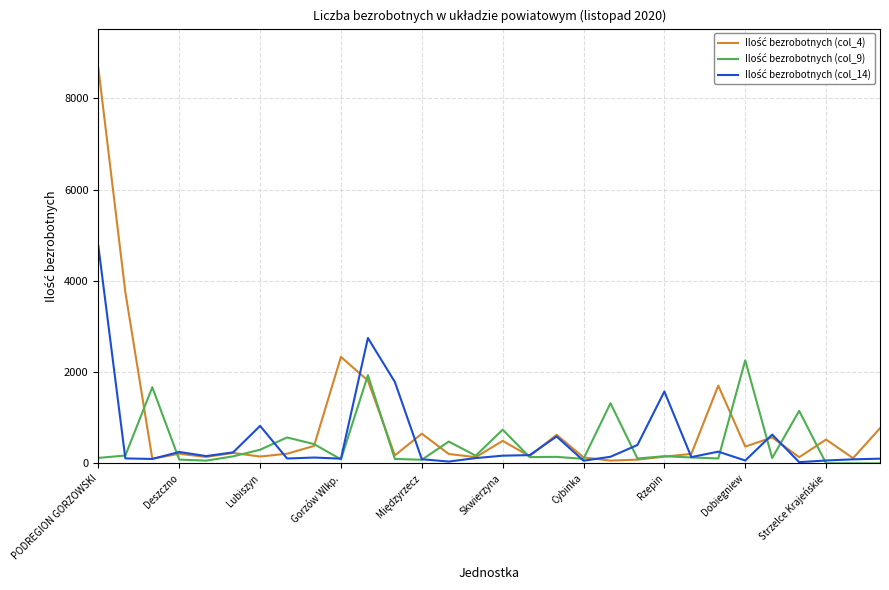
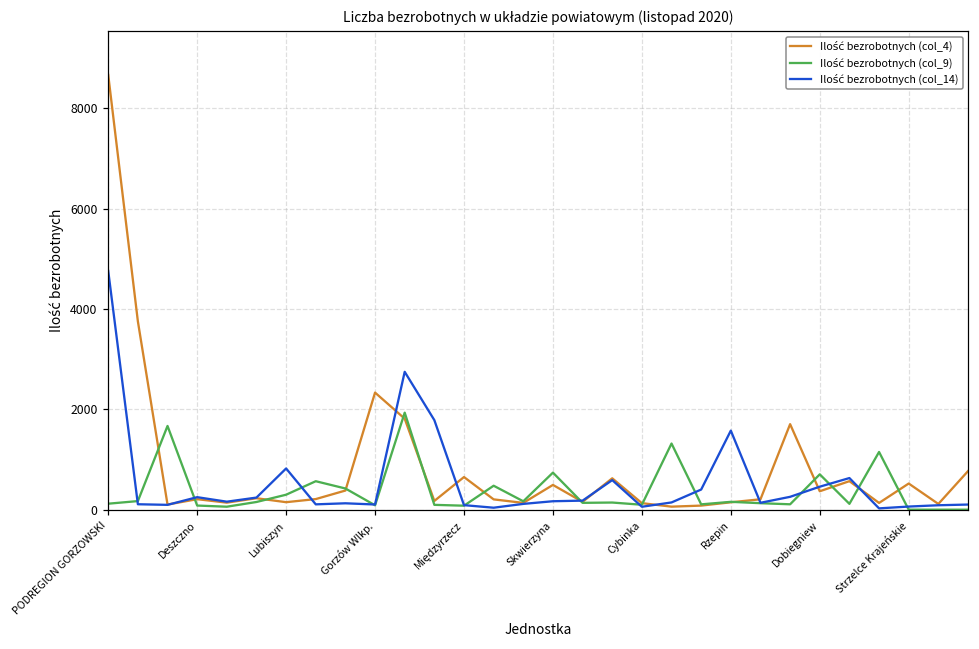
  {
    "Ilość bezrobotnych (col_4)": {
      "PODREGION GORZOWSKI": 8700,
      "Lubiszyn": 100,
      "Gorzów Wlkp.": 2300,
      "Międzyrzecz": 700,
      "Skwierzyna": 500,
      "Dobiegniew": 400,
      "Strzelce Krajeńskie": 500
    },
    "Ilość bezrobotnych (col_9)": {
      "PODREGION GORZOWSKI": 100,
      "Deszczno": 100,
      "Lubiszyn": 300,
      "Skwierzyna": 700,
-     "Dobiegniew": 2300,
+     "Dobiegniew": 700,
      "Strzelce Krajeńskie": 0
    },
    "Ilość bezrobotnych (col_14)": {
      "PODREGION GORZOWSKI": 4800,
      "Lubiszyn": 800,
      "Skwierzyna": 200,
      "Rzepin": 1600,
-     "Dobiegniew": 100,
+     "Dobiegniew": 500,
      "Strzelce Krajeńskie": 100
    }
  }
